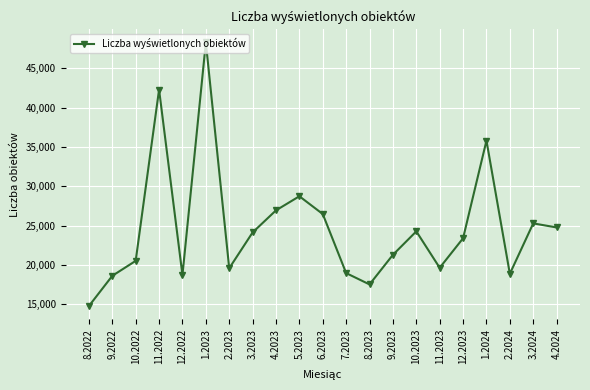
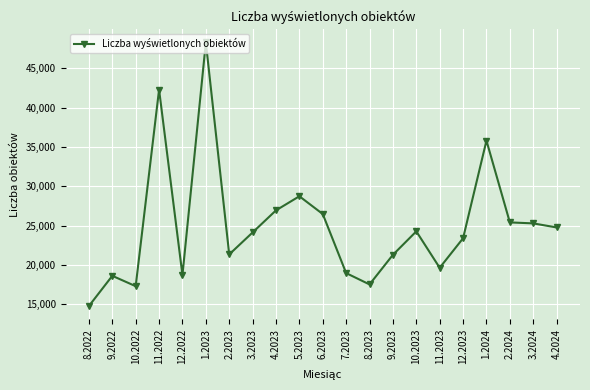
  {
    "8.2022": "15,000",
    "9.2022": "19,000",
-   "10.2022": "21,000",
+   "10.2022": "17,000",
    "11.2022": "42,000",
    "12.2022": "19,000",
-   "2.2023": "20,000",
+   "2.2023": "21,000",
    "3.2023": "24,000",
    "4.2023": "27,000",
    "5.2023": "29,000",
    "6.2023": "26,000",
    "7.2023": "19,000",
    "8.2023": "18,000",
    "9.2023": "21,000",
    "10.2023": "24,000",
    "11.2023": "20,000",
    "12.2023": "23,000",
    "1.2024": "36,000",
-   "2.2024": "19,000",
+   "2.2024": "25,000",
    "3.2024": "25,000",
    "4.2024": "25,000"
  }
